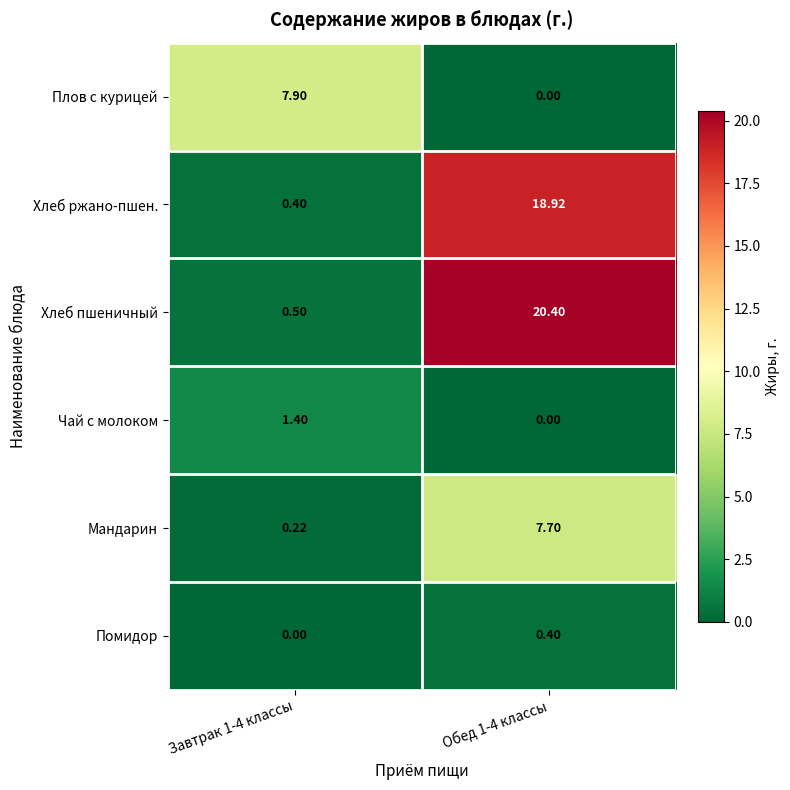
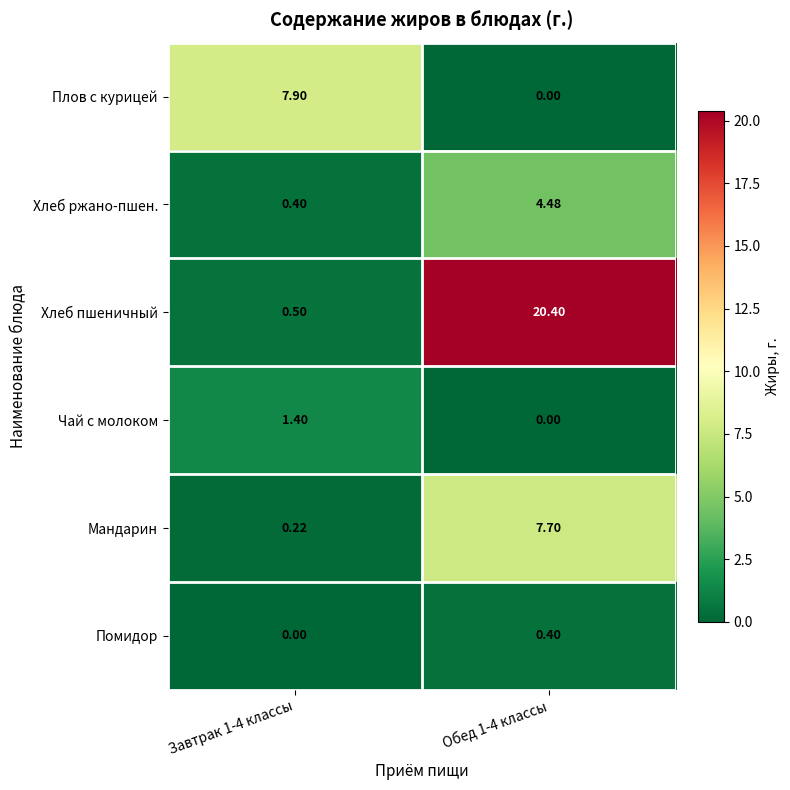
  {
    "Плов с курицей": {
      "Завтрак 1-4 классы": 7.90,
      "Обед 1-4 классы": 0.00
    },
    "Хлеб ржано-пшен.": {
      "Завтрак 1-4 классы": 0.40,
-     "Обед 1-4 классы": 18.92
+     "Обед 1-4 классы": 4.48
    },
    "Хлеб пшеничный": {
      "Завтрак 1-4 классы": 0.50,
      "Обед 1-4 классы": 20.40
    },
    "Чай с молоком": {
      "Завтрак 1-4 классы": 1.40,
      "Обед 1-4 классы": 0.00
    },
    "Мандарин": {
      "Завтрак 1-4 классы": 0.22,
      "Обед 1-4 классы": 7.70
    },
    "Помидор": {
      "Завтрак 1-4 классы": 0.00,
      "Обед 1-4 классы": 0.40
    }
  }
